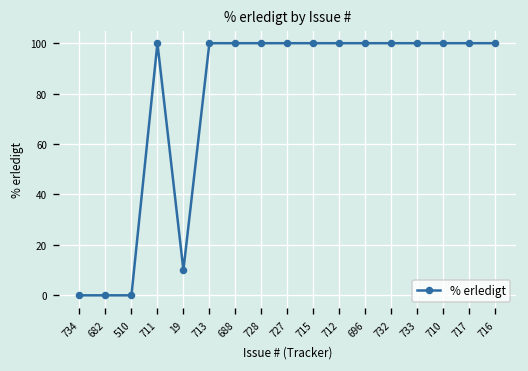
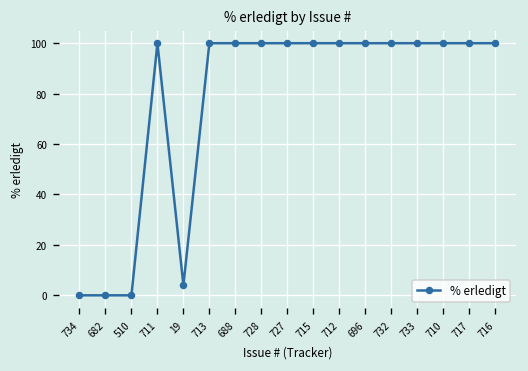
  {
    "734": 0,
    "682": 0,
    "510": 0,
    "711": 100,
-   "19": 10,
+   "19": 4,
    "713": 100,
    "688": 100,
    "728": 100,
    "727": 100,
    "715": 100,
    "712": 100,
    "696": 100,
    "732": 100,
    "733": 100,
    "710": 100,
    "717": 100,
    "716": 100
  }
